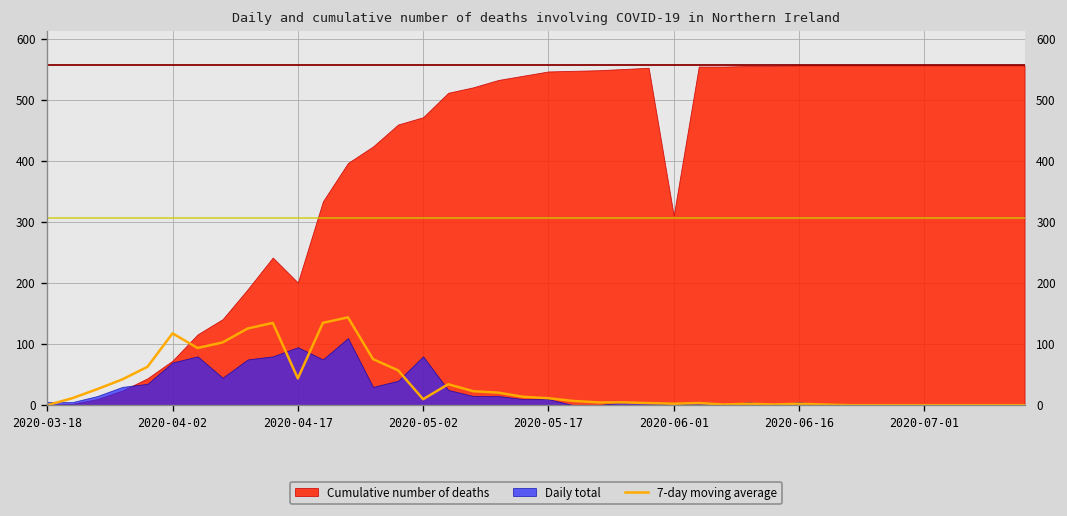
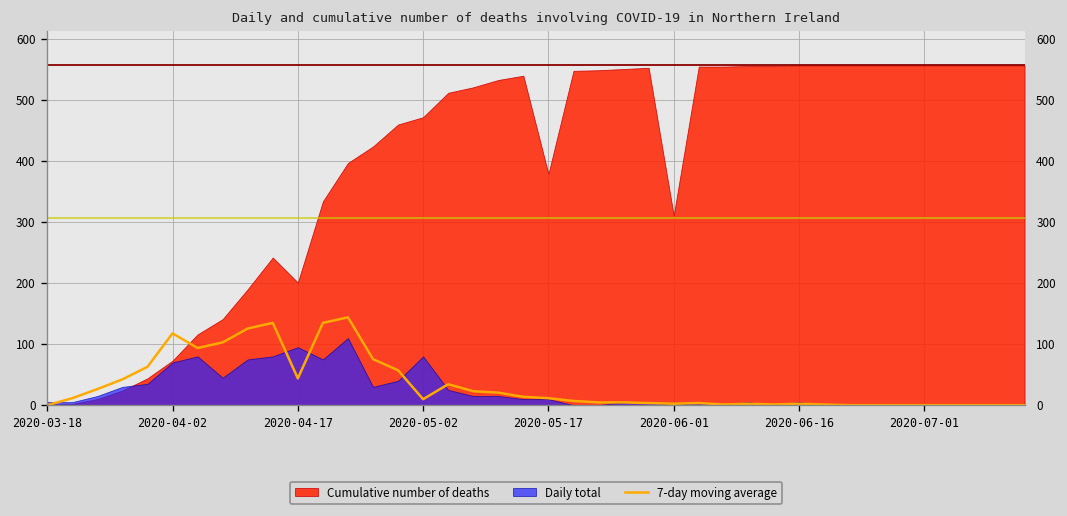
  {
    "7-day moving average": {
      "2020-04-02": 120,
      "2020-04-17": 40,
      "2020-05-02": 10
    },
    "Cumulative number of deaths": {
      "2020-04-17": 200,
      "2020-05-02": 470,
-     "2020-05-17": 550,
+     "2020-05-17": 380,
      "2020-06-01": 310,
      "2020-06-16": 560,
      "2020-07-01": 560
    },
    "Daily total": {
      "2020-04-17": 100,
      "2020-05-02": 80
    }
  }
